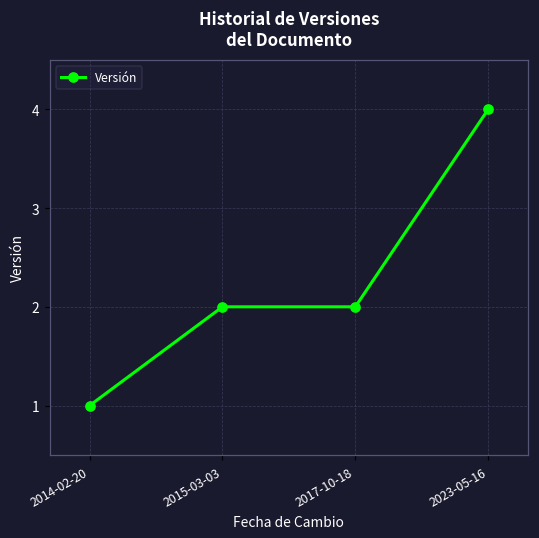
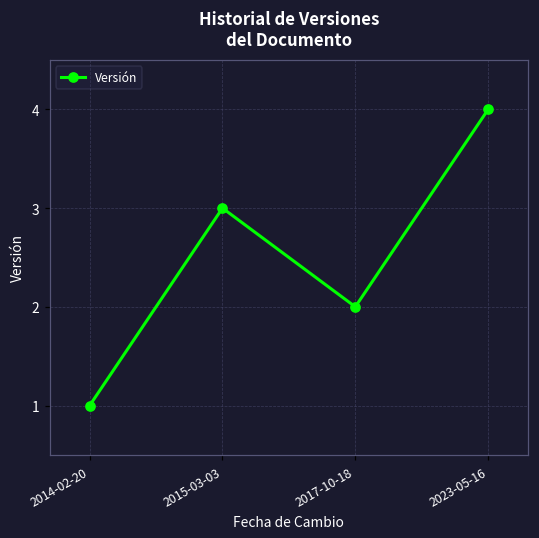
  {
    "2014-02-20": 1,
-   "2015-03-03": 2,
+   "2015-03-03": 3,
    "2017-10-18": 2,
    "2023-05-16": 4
  }
